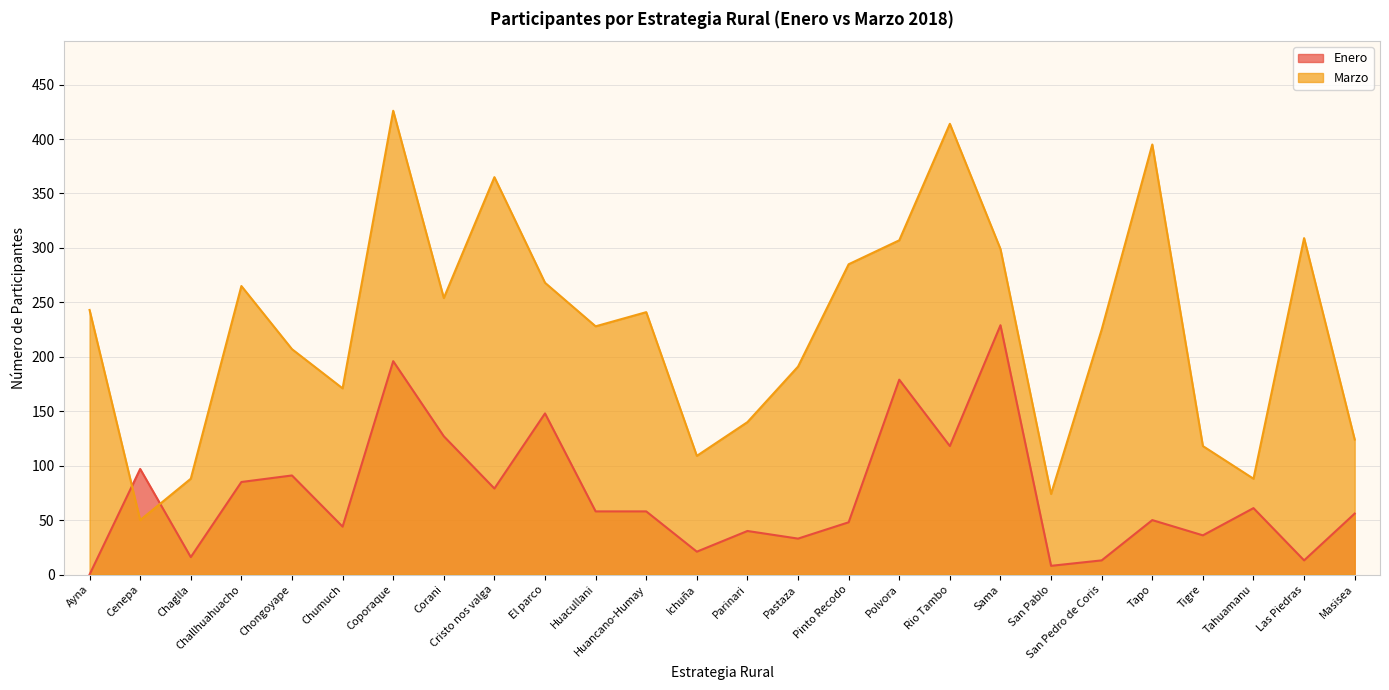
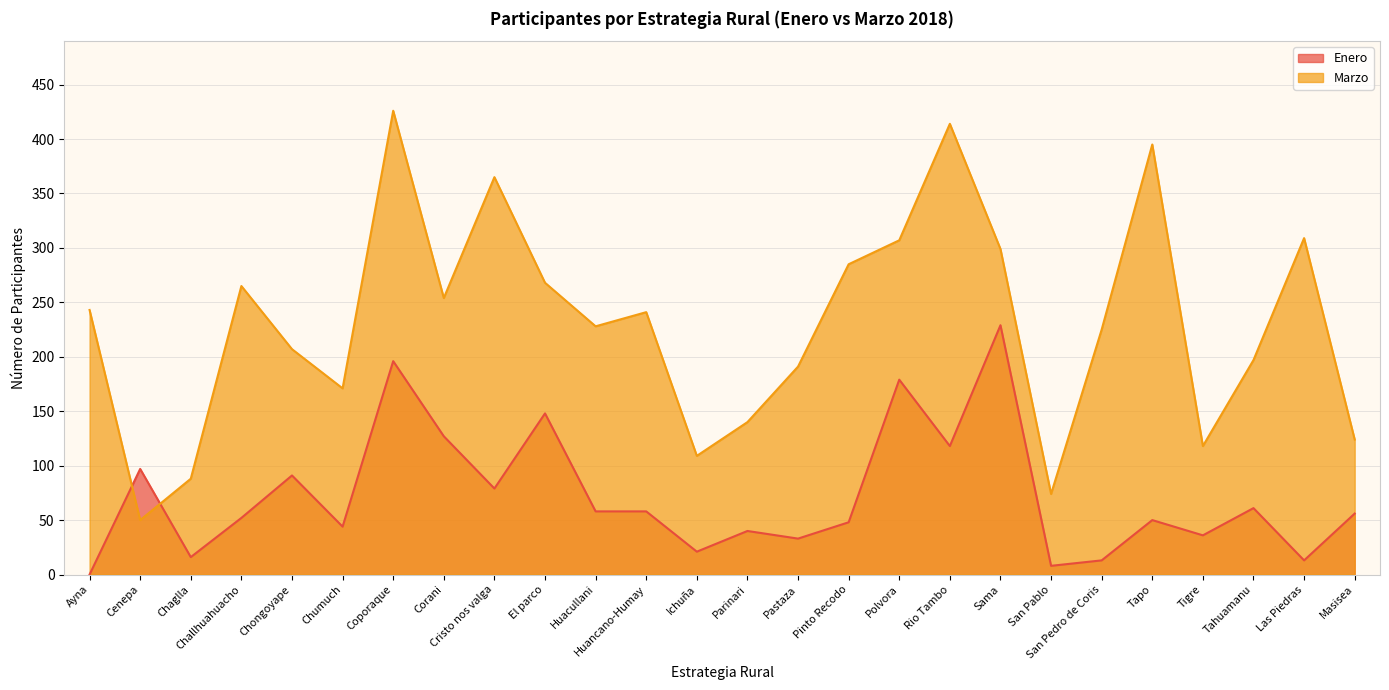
  {
    "Enero": {
      "Ayna": 0,
      "Cenepa": 97,
      "Chaglla": 16,
-     "Challhuahuacho": 85,
+     "Challhuahuacho": 52,
      "Chongoyape": 91,
      "Chumuch": 44,
      "Coporaque": 196,
      "Corani": 127,
      "Cristo nos valga": 79,
      "El parco": 148,
      "Huacullani": 58,
      "Huancano-Humay": 58,
      "Ichuña": 21,
      "Parinari": 40,
      "Pastaza": 33,
      "Pinto Recodo": 48,
      "Polvora": 179,
      "Rio Tambo": 118,
      "Sama": 229,
      "San Pablo": 8,
      "San Pedro de Coris": 13,
      "Tapo": 50,
      "Tigre": 36,
      "Tahuamanu": 61,
      "Las Piedras": 13,
      "Masisea": 56
    },
    "Marzo": {
      "Ayna": 243,
      "Cenepa": 50,
      "Chaglla": 88,
      "Challhuahuacho": 265,
      "Chongoyape": 207,
      "Chumuch": 171,
      "Coporaque": 426,
      "Corani": 254,
      "Cristo nos valga": 365,
      "El parco": 268,
      "Huacullani": 228,
      "Huancano-Humay": 241,
      "Ichuña": 109,
      "Parinari": 140,
      "Pastaza": 191,
      "Pinto Recodo": 285,
      "Polvora": 307,
      "Rio Tambo": 414,
      "Sama": 299,
      "San Pablo": 74,
      "San Pedro de Coris": 225,
      "Tapo": 395,
      "Tigre": 118,
-     "Tahuamanu": 88,
+     "Tahuamanu": 197,
      "Las Piedras": 309,
      "Masisea": 124
    }
  }
